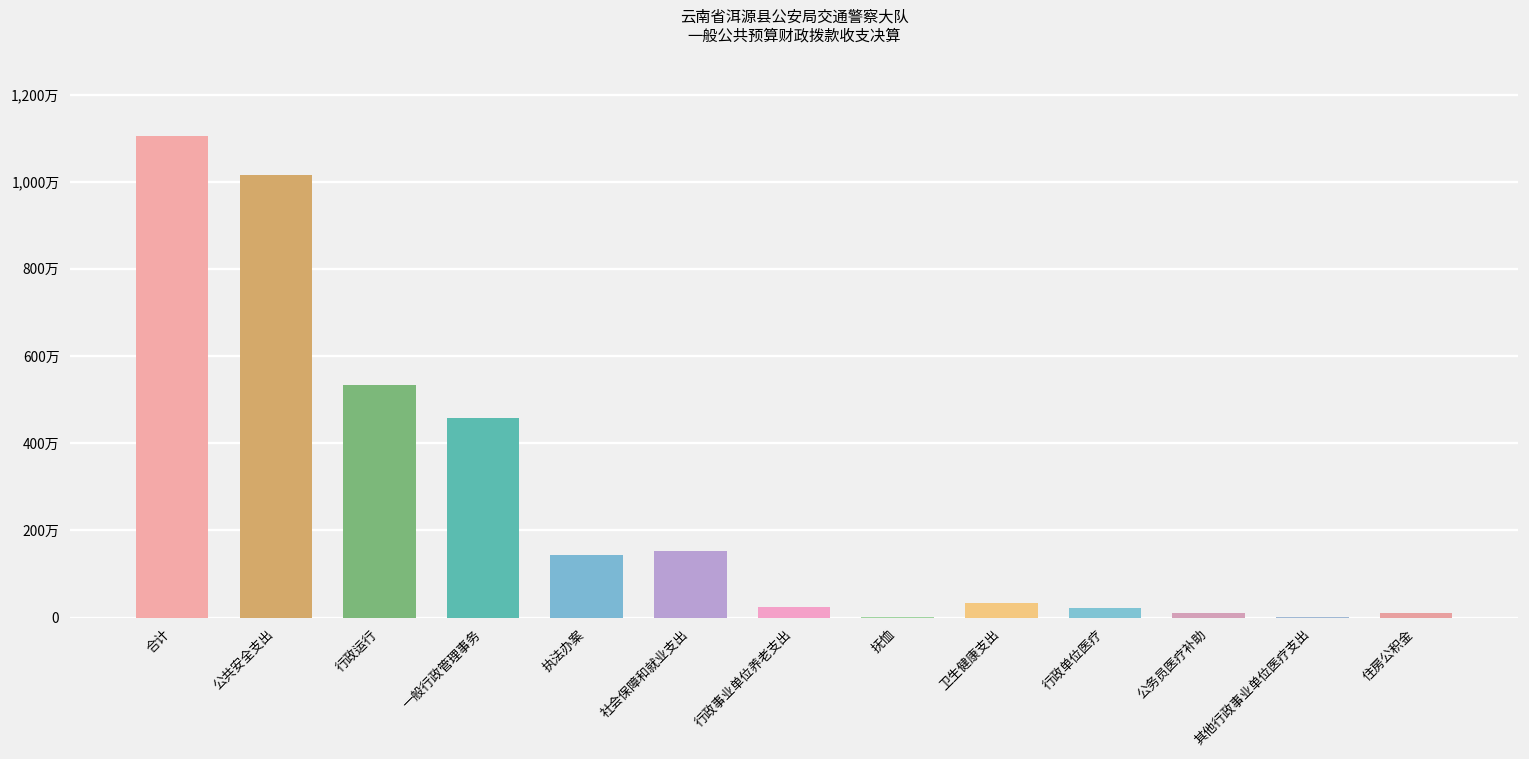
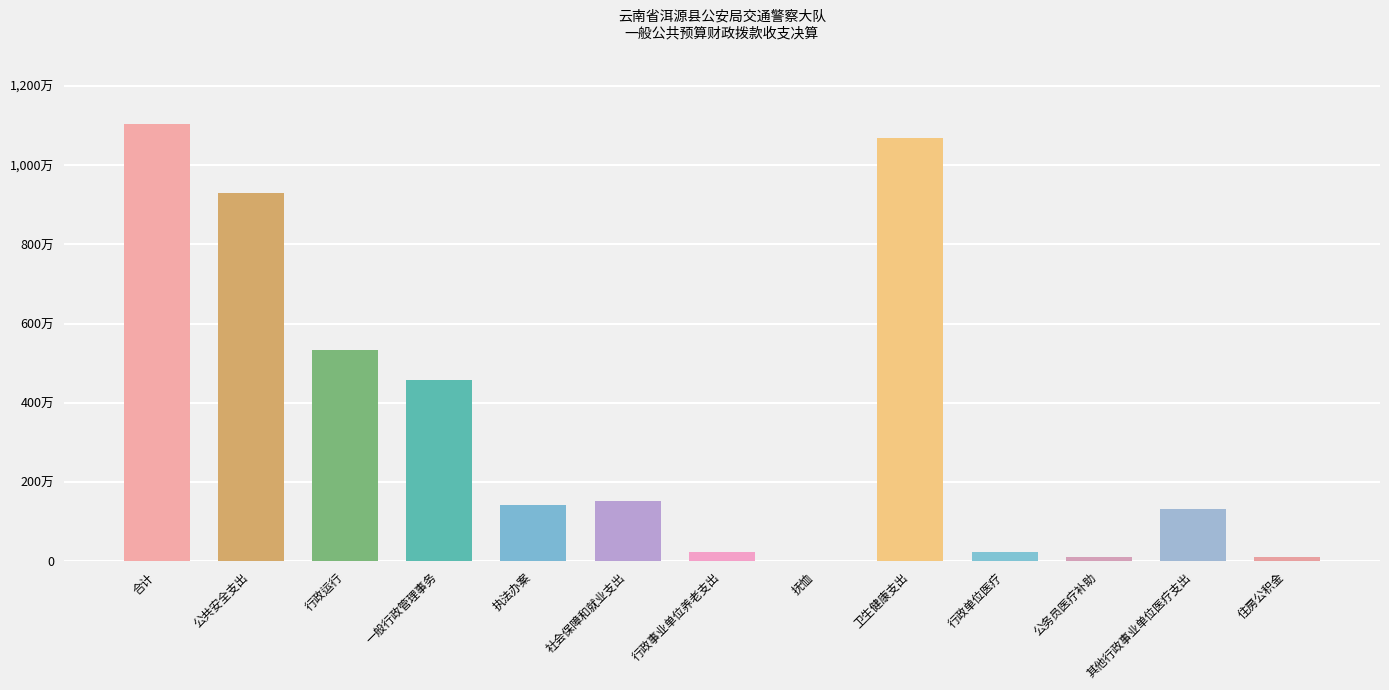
  {
    "合计": "1,100万",
-   "公共安全支出": "1,020万",
+   "公共安全支出": "930万",
    "行政运行": "530万",
    "一般行政管理事务": "460万",
    "执法办案": "140万",
    "社会保障和就业支出": "150万",
    "行政事业单位养老支出": "20万",
-   "卫生健康支出": "30万",
+   "卫生健康支出": "1,070万",
    "行政单位医疗": "20万",
    "公务员医疗补助": "10万",
-   "其他行政事业单位医疗支出": "0万",
+   "其他行政事业单位医疗支出": "130万",
    "住房公积金": "10万"
  }
